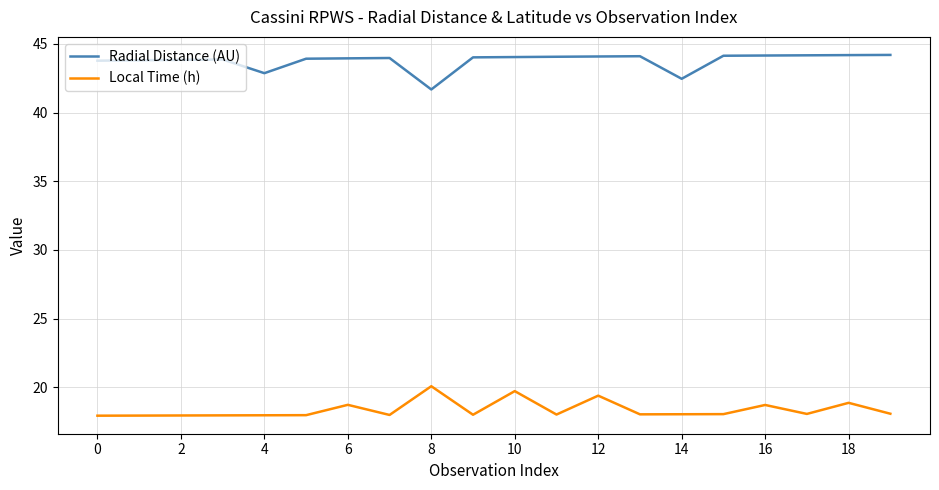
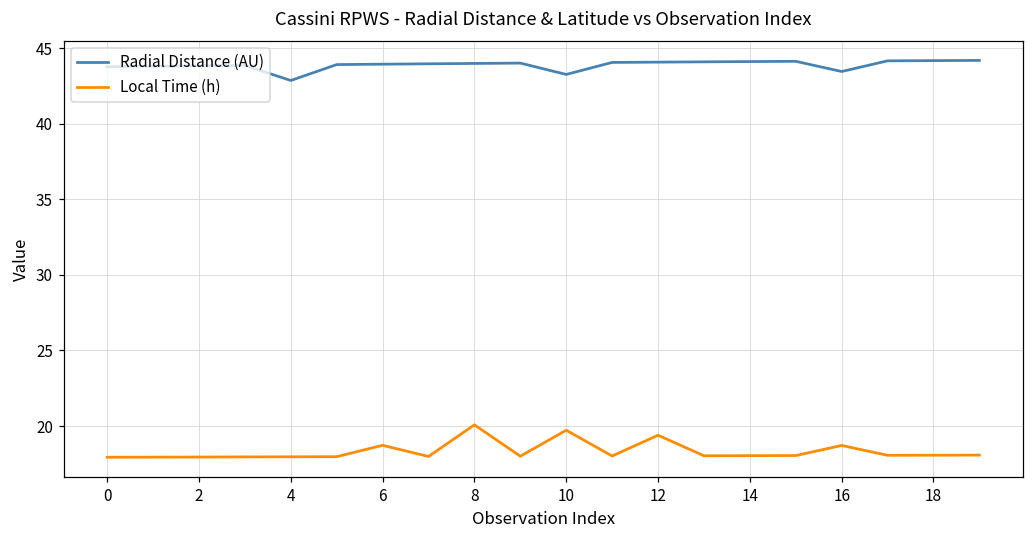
  {
    "Radial Distance (AU)": {
      "4": 42.9,
      "6": 43.9,
-     "8": 41.7,
-     "10": 44.0,
+     "8": 44.0,
+     "10": 43.3,
      "12": 44.1,
-     "14": 42.5,
-     "16": 44.1,
+     "14": 44.1,
+     "16": 43.5,
      "18": 44.2
    },
    "Local Time (h)": {
      "0": 17.9,
      "2": 18.0,
      "4": 18.0,
      "6": 18.7,
      "8": 20.1,
      "10": 19.7,
      "12": 19.4,
      "14": 18.0,
      "16": 18.7,
-     "18": 18.9
+     "18": 18.1
    }
  }
